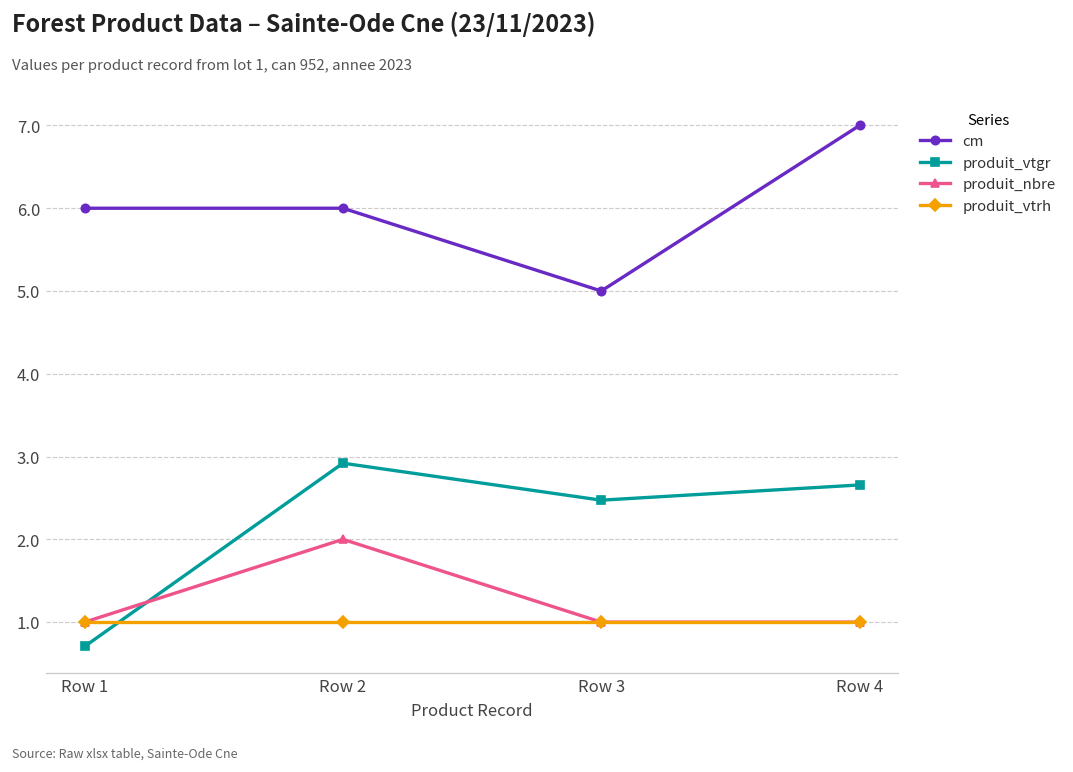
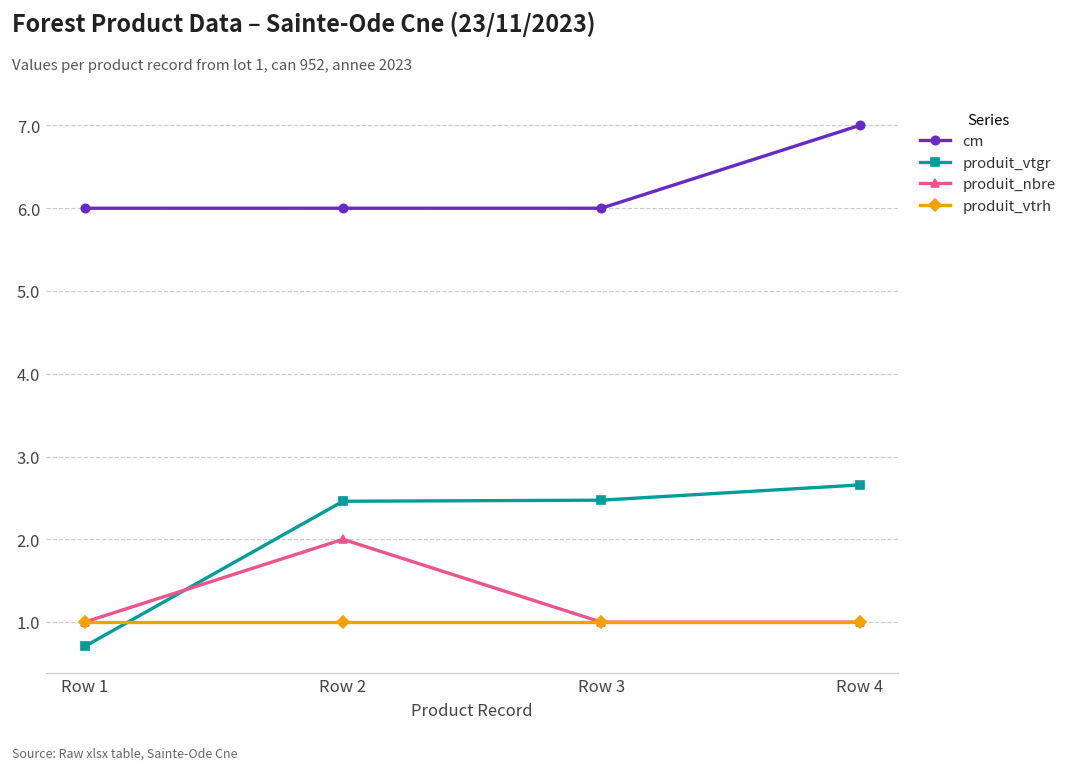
  {
    "cm": {
      "Row 1": 6,
      "Row 2": 6,
-     "Row 3": 5,
+     "Row 3": 6,
      "Row 4": 7
    },
    "produit_vtgr": {
      "Row 1": 0.7,
-     "Row 2": 2.9,
+     "Row 2": 2.5,
      "Row 3": 2.5,
      "Row 4": 2.7
    },
    "produit_nbre": {
      "Row 2": 2.0
    },
    "produit_vtrh": {
      "Row 2": 1.0
    }
  }
